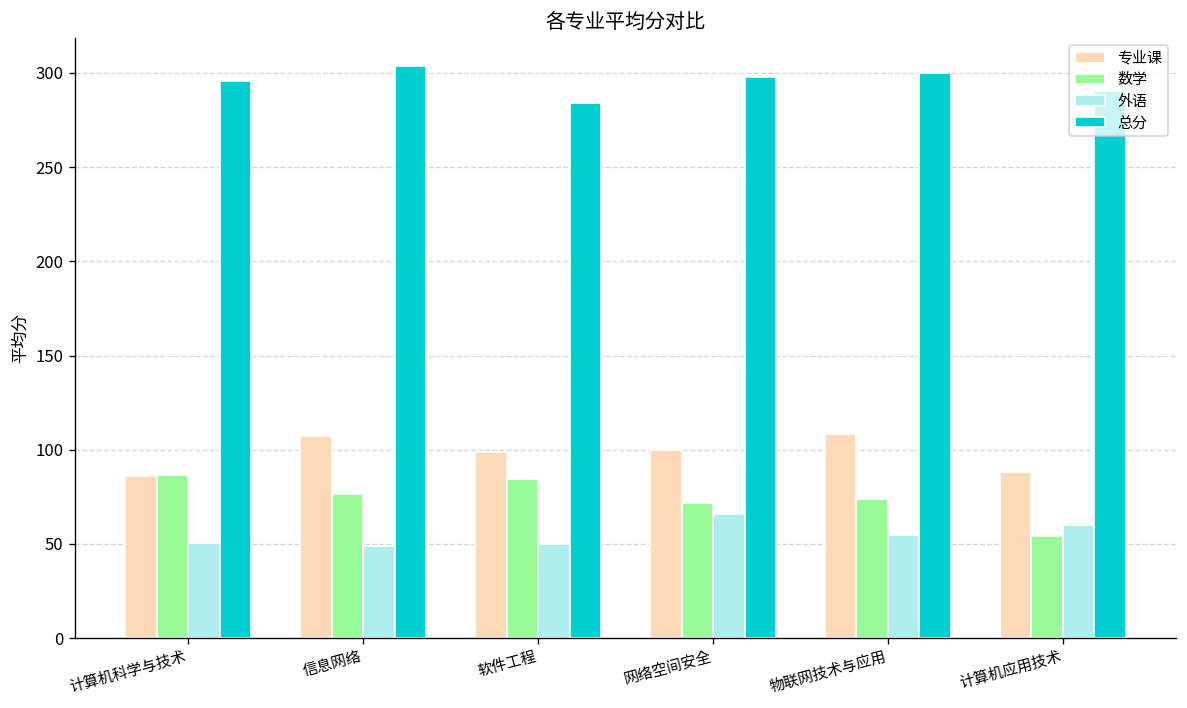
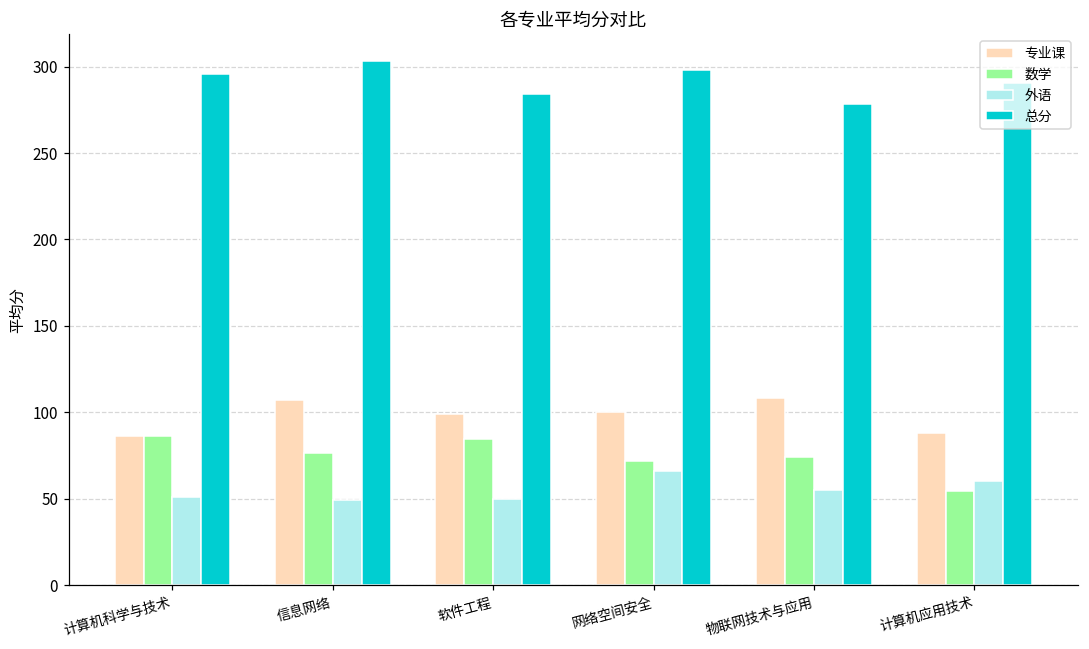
  {
    "专业课": {
      "计算机科学与技术": 86,
      "信息网络": 107,
      "软件工程": 99,
      "网络空间安全": 100,
      "物联网技术与应用": 108,
      "计算机应用技术": 88
    },
    "数学": {
      "计算机科学与技术": 86,
      "信息网络": 77,
      "软件工程": 85,
      "网络空间安全": 72,
      "物联网技术与应用": 74,
      "计算机应用技术": 54
    },
    "外语": {
      "计算机科学与技术": 51,
      "信息网络": 49,
      "软件工程": 50,
      "网络空间安全": 66,
      "物联网技术与应用": 55,
      "计算机应用技术": 60
    },
    "总分": {
      "计算机科学与技术": 296,
      "信息网络": 304,
      "软件工程": 284,
      "网络空间安全": 298,
-     "物联网技术与应用": 300
+     "物联网技术与应用": 279
    }
  }
